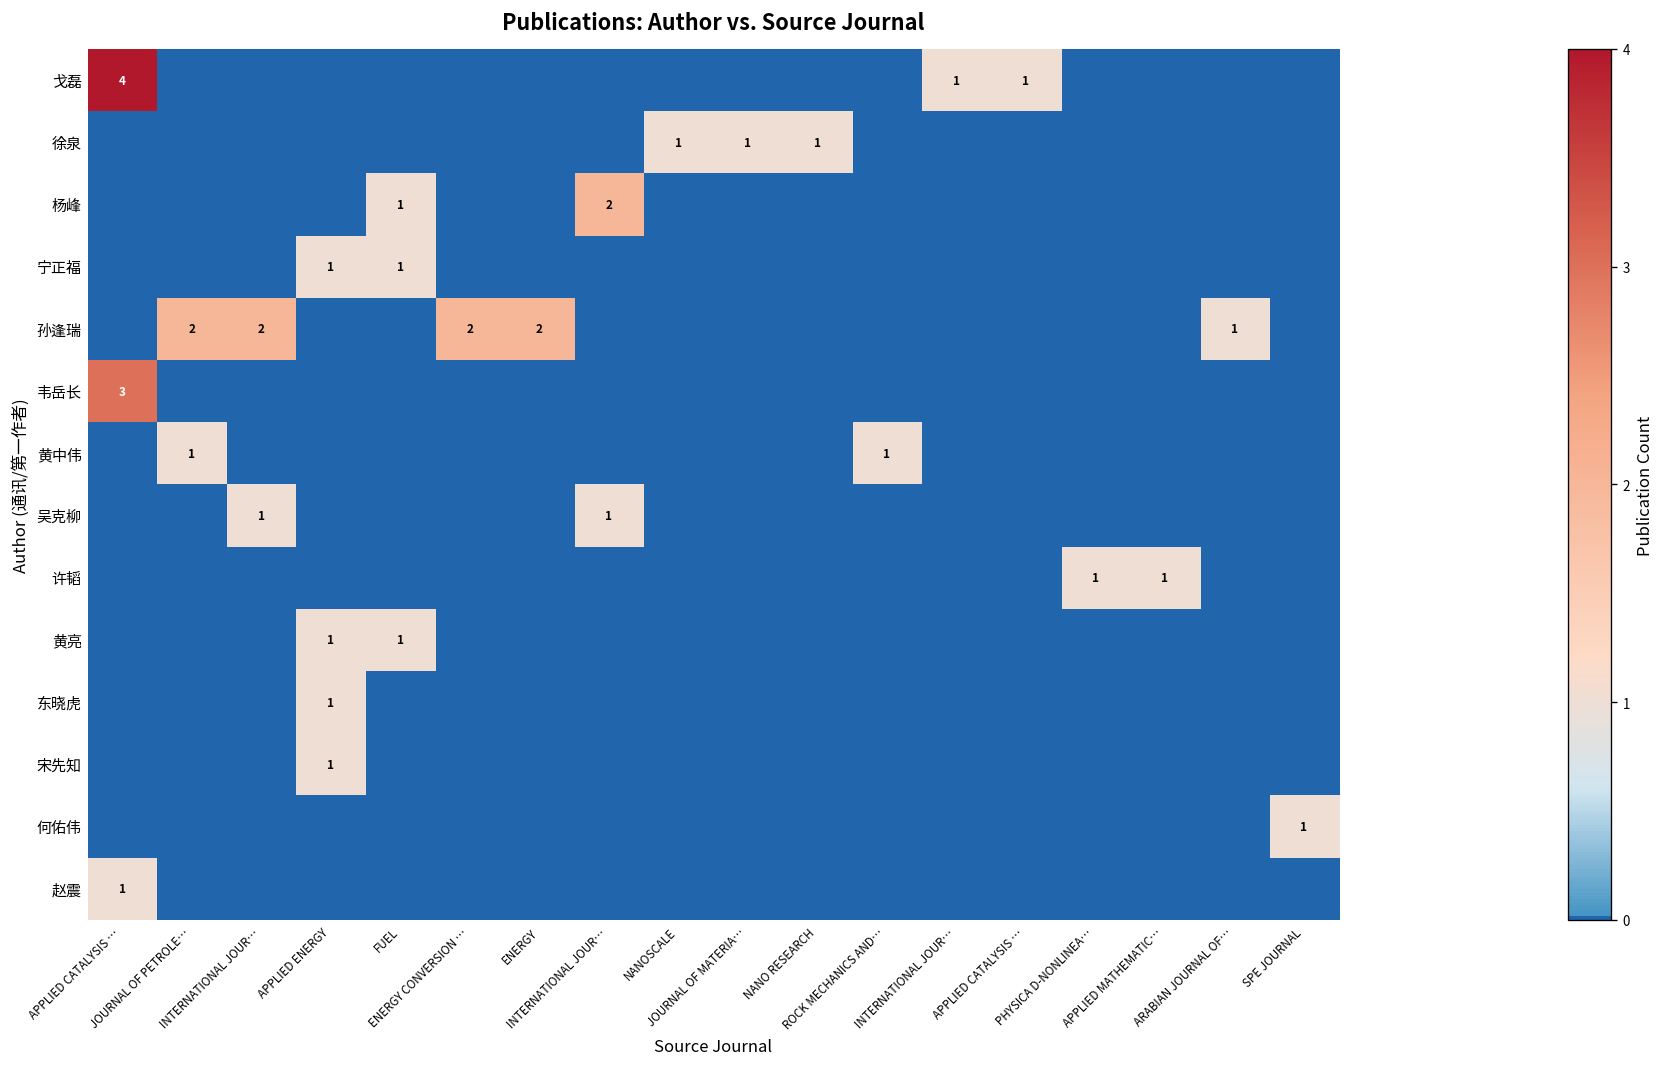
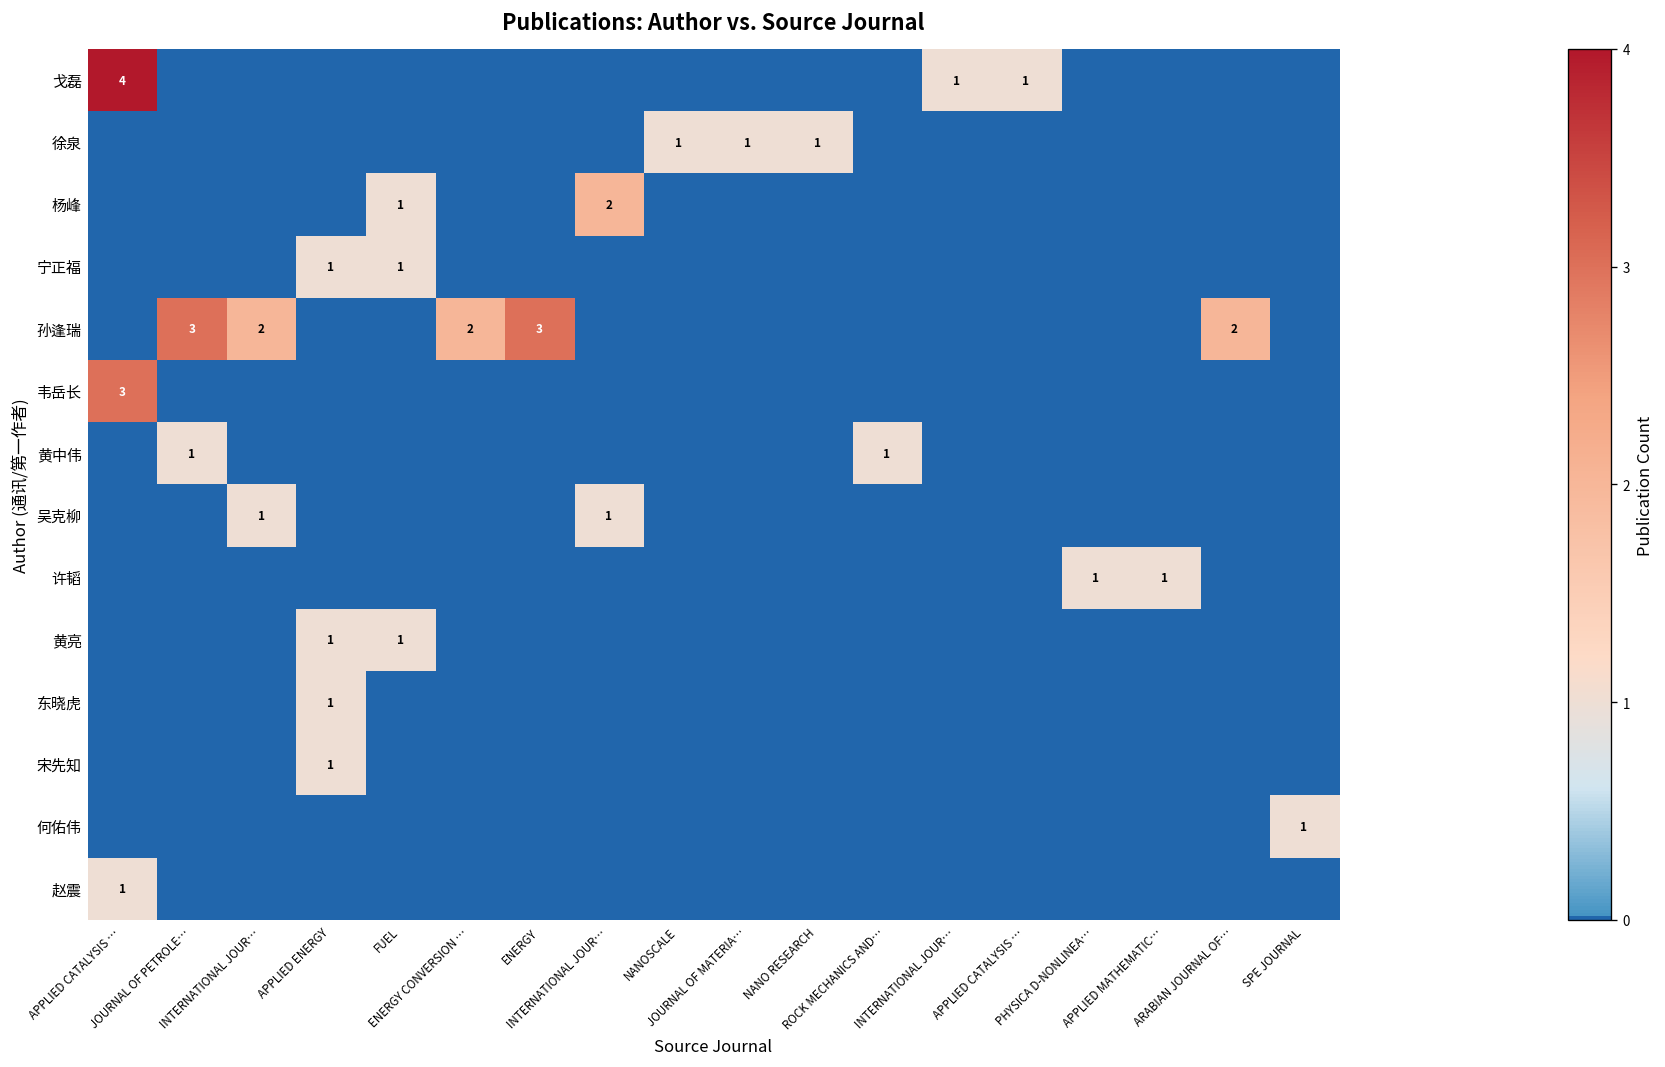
  {
    "徐泉": {
      "NANOSCALE": 1,
      "JOURNAL OF MATERIA…": 1,
      "NANO RESEARCH": 1
    },
    "杨峰": {
      "FUEL": 1
    },
    "宁正福": {
      "APPLIED ENERGY": 1,
      "FUEL": 1
    },
    "孙逢瑞": {
-     "JOURNAL OF PETROLE…": 2,
+     "JOURNAL OF PETROLE…": 3,
      "ENERGY CONVERSION …": 2,
-     "ENERGY": 2,
-     "ARABIAN JOURNAL OF…": 1
+     "ENERGY": 3,
+     "ARABIAN JOURNAL OF…": 2
    },
    "黄中伟": {
      "JOURNAL OF PETROLE…": 1,
      "ROCK MECHANICS AND…": 1
    },
    "许韬": {
      "PHYSICA D-NONLINEA…": 1,
      "APPLIED MATHEMATIC…": 1
    },
    "黄亮": {
      "APPLIED ENERGY": 1,
      "FUEL": 1
    },
    "东晓虎": {
      "APPLIED ENERGY": 1
    },
    "宋先知": {
      "APPLIED ENERGY": 1
    },
    "何佑伟": {
      "SPE JOURNAL": 1
    }
  }
